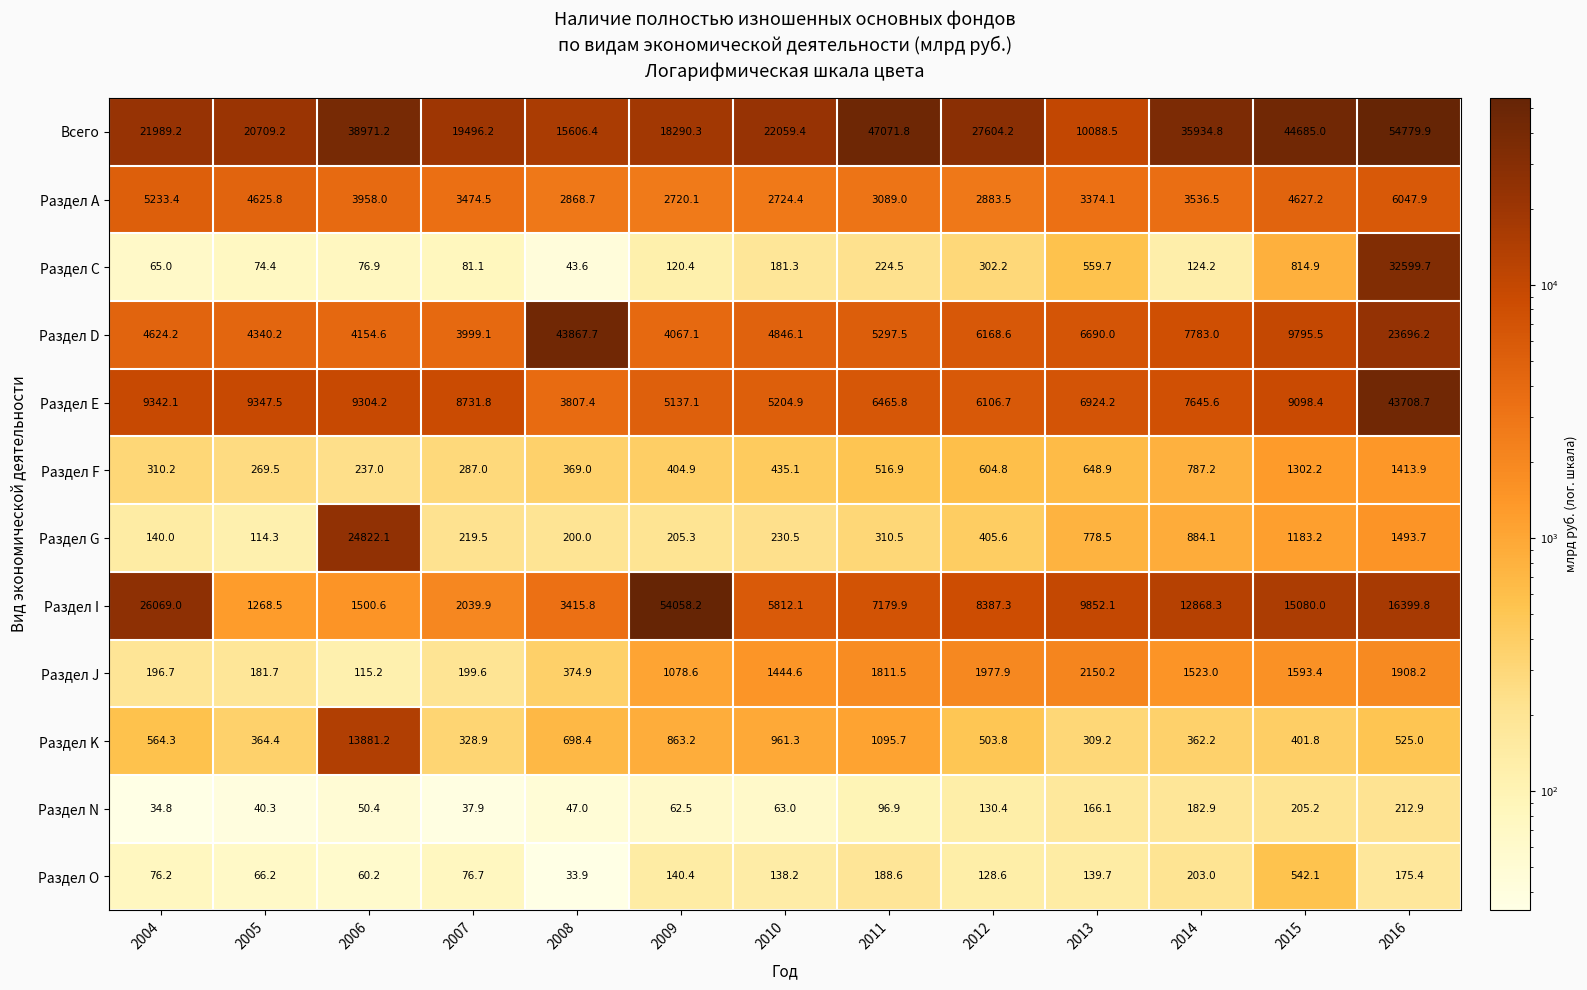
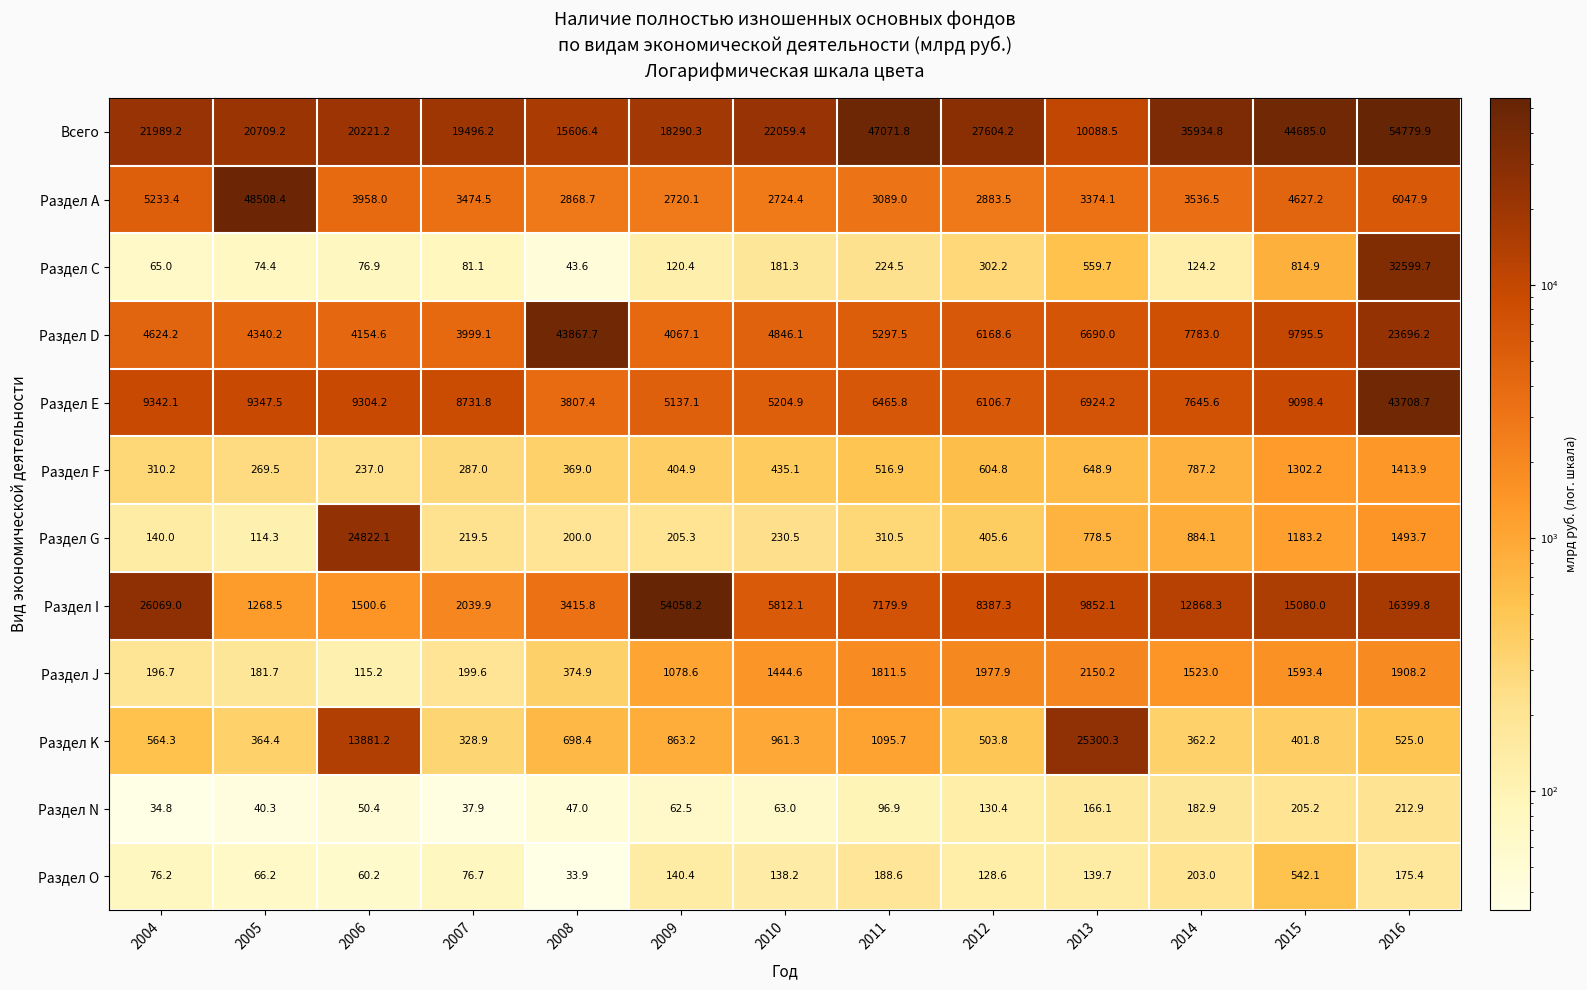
  {
    "Всего": {
      "2004": 21989.2,
      "2005": 20709.2,
-     "2006": 38971.2,
+     "2006": 20221.2,
      "2007": 19496.2,
      "2008": 15606.4,
      "2009": 18290.3,
      "2010": 22059.4,
      "2011": 47071.8,
      "2012": 27604.2,
      "2013": 10088.5,
      "2014": 35934.8,
      "2015": 44685.0,
      "2016": 54779.9
    },
    "Раздел А": {
      "2004": 5233.4,
-     "2005": 4625.8,
+     "2005": 48508.4,
      "2006": 3958.0,
      "2007": 3474.5,
      "2008": 2868.7,
      "2009": 2720.1,
      "2010": 2724.4,
      "2011": 3089.0,
      "2012": 2883.5,
      "2013": 3374.1,
      "2014": 3536.5,
      "2015": 4627.2,
      "2016": 6047.9
    },
    "Раздел С": {
      "2004": 65.0,
      "2005": 74.4,
      "2006": 76.9,
      "2007": 81.1,
      "2008": 43.6,
      "2009": 120.4,
      "2010": 181.3,
      "2011": 224.5,
      "2012": 302.2,
      "2013": 559.7,
      "2014": 124.2,
      "2015": 814.9,
      "2016": 32599.7
    },
    "Раздел D": {
      "2004": 4624.2,
      "2005": 4340.2,
      "2006": 4154.6,
      "2007": 3999.1,
      "2008": 43867.7,
      "2009": 4067.1,
      "2010": 4846.1,
      "2011": 5297.5,
      "2012": 6168.6,
      "2013": 6690.0,
      "2014": 7783.0,
      "2015": 9795.5,
      "2016": 23696.2
    },
    "Раздел Е": {
      "2004": 9342.1,
      "2005": 9347.5,
      "2006": 9304.2,
      "2007": 8731.8,
      "2008": 3807.4,
      "2009": 5137.1,
      "2010": 5204.9,
      "2011": 6465.8,
      "2012": 6106.7,
      "2013": 6924.2,
      "2014": 7645.6,
      "2015": 9098.4,
      "2016": 43708.7
    },
    "Раздел F": {
      "2004": 310.2,
      "2005": 269.5,
      "2006": 237.0,
      "2007": 287.0,
      "2008": 369.0,
      "2009": 404.9,
      "2010": 435.1,
      "2011": 516.9,
      "2012": 604.8,
      "2013": 648.9,
      "2014": 787.2,
      "2015": 1302.2,
      "2016": 1413.9
    },
    "Раздел G": {
      "2004": 140.0,
      "2005": 114.3,
      "2006": 24822.1,
      "2007": 219.5,
      "2008": 200.0,
      "2009": 205.3,
      "2010": 230.5,
      "2011": 310.5,
      "2012": 405.6,
      "2013": 778.5,
      "2014": 884.1,
      "2015": 1183.2,
      "2016": 1493.7
    },
    "Раздел I": {
      "2004": 26069.0,
      "2005": 1268.5,
      "2006": 1500.6,
      "2007": 2039.9,
      "2008": 3415.8,
      "2009": 54058.2,
      "2010": 5812.1,
      "2011": 7179.9,
      "2012": 8387.3,
      "2013": 9852.1,
      "2014": 12868.3,
      "2015": 15080.0,
      "2016": 16399.8
    },
    "Раздел J": {
      "2004": 196.7,
      "2005": 181.7,
      "2006": 115.2,
      "2007": 199.6,
      "2008": 374.9,
      "2009": 1078.6,
      "2010": 1444.6,
      "2011": 1811.5,
      "2012": 1977.9,
      "2013": 2150.2,
      "2014": 1523.0,
      "2015": 1593.4,
      "2016": 1908.2
    },
    "Раздел K": {
      "2004": 564.3,
      "2005": 364.4,
      "2006": 13881.2,
      "2007": 328.9,
      "2008": 698.4,
      "2009": 863.2,
      "2010": 961.3,
      "2011": 1095.7,
      "2012": 503.8,
-     "2013": 309.2,
+     "2013": 25300.3,
      "2014": 362.2,
      "2015": 401.8,
      "2016": 525.0
    },
    "Раздел N": {
      "2004": 34.8,
      "2005": 40.3,
      "2006": 50.4,
      "2007": 37.9,
      "2008": 47.0,
      "2009": 62.5,
      "2010": 63.0,
      "2011": 96.9,
      "2012": 130.4,
      "2013": 166.1,
      "2014": 182.9,
      "2015": 205.2,
      "2016": 212.9
    },
    "Раздел O": {
      "2004": 76.2,
      "2005": 66.2,
      "2006": 60.2,
      "2007": 76.7,
      "2008": 33.9,
      "2009": 140.4,
      "2010": 138.2,
      "2011": 188.6,
      "2012": 128.6,
      "2013": 139.7,
      "2014": 203.0,
      "2015": 542.1,
      "2016": 175.4
    }
  }
